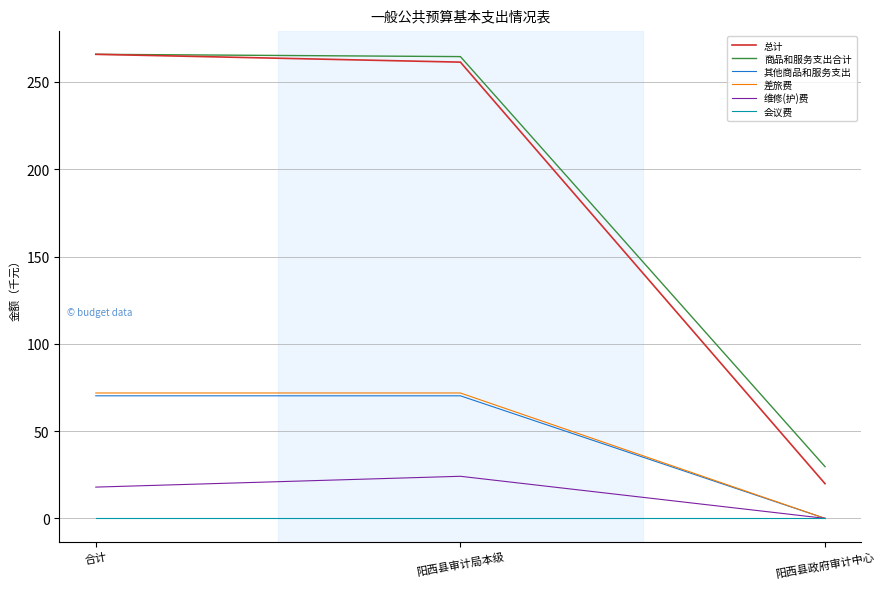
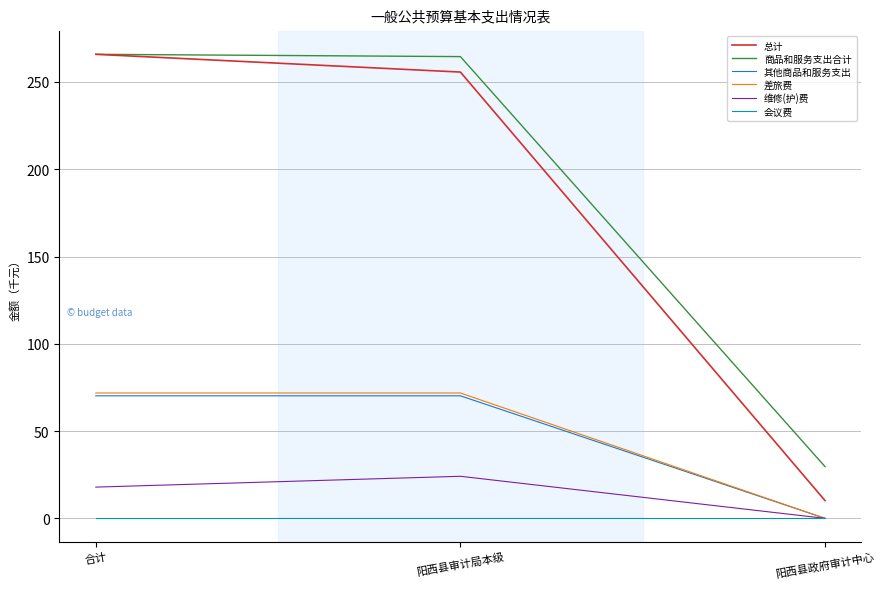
  {
    "总计": {
-     "阳西县审计局本级": 261,
-     "阳西县政府审计中心": 20
+     "阳西县审计局本级": 256,
+     "阳西县政府审计中心": 10
    },
    "商品和服务支出合计": {
      "阳西县审计局本级": 265,
      "阳西县政府审计中心": 30
    },
    "差旅费": {
      "合计": 72,
      "阳西县审计局本级": 72
    },
    "维修(护)费": {
      "合计": 18,
      "阳西县审计局本级": 24
    }
  }
